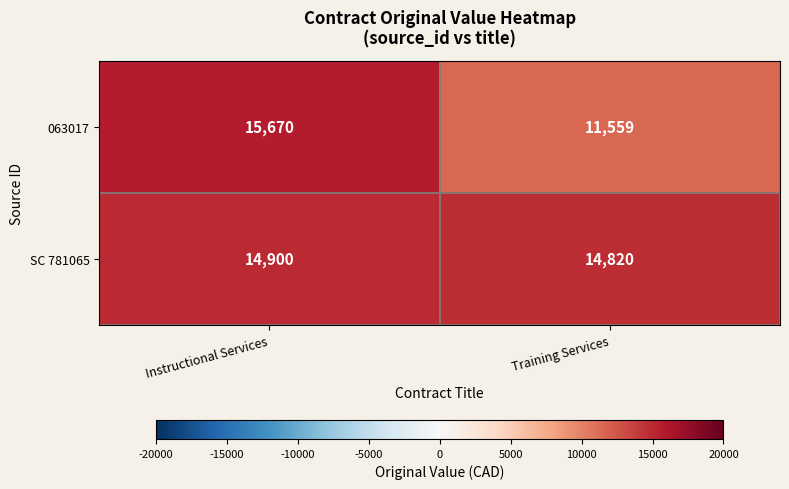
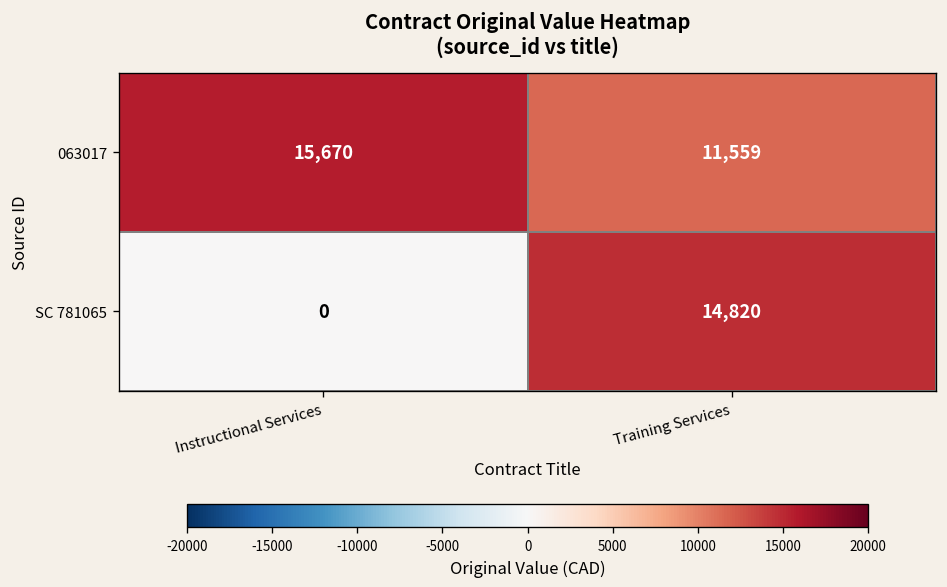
  {
    "063017": {
      "Instructional Services": "15,670",
      "Training Services": "11,559"
    },
    "SC 781065": {
-     "Instructional Services": "14,900",
+     "Instructional Services": "0",
      "Training Services": "14,820"
    }
  }
